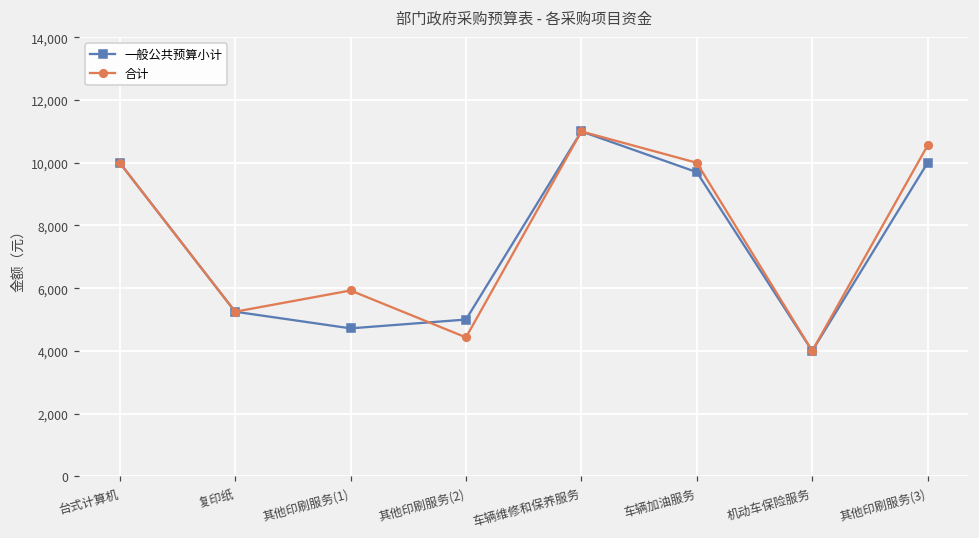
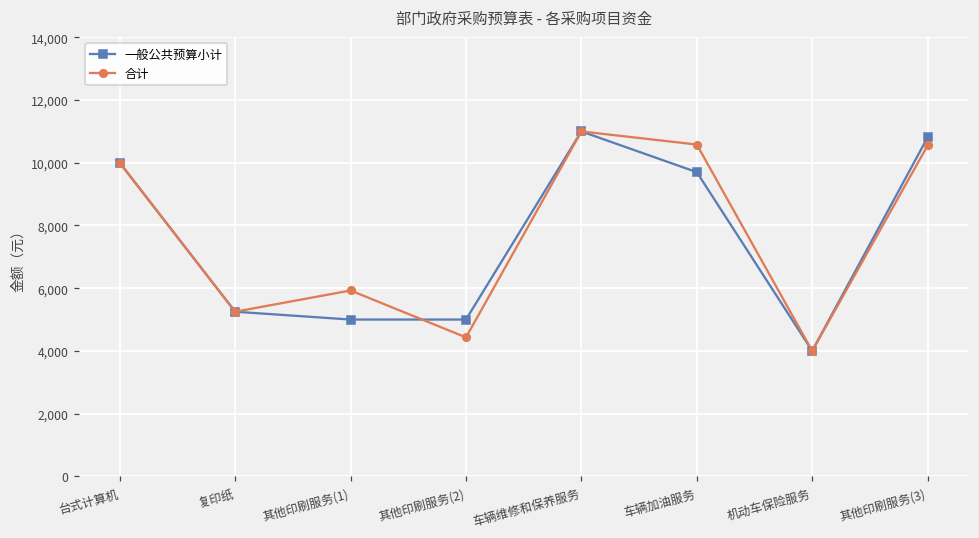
  {
    "一般公共预算小计": {
-     "其他印刷服务(1)": "4,700",
+     "其他印刷服务(1)": "5,000",
      "其他印刷服务(2)": "5,000",
      "车辆加油服务": "9,700",
-     "其他印刷服务(3)": "10,000"
+     "其他印刷服务(3)": "10,800"
    },
    "合计": {
      "其他印刷服务(1)": "5,900",
      "其他印刷服务(2)": "4,400",
-     "车辆加油服务": "10,000",
+     "车辆加油服务": "10,600",
      "其他印刷服务(3)": "10,600"
    }
  }
